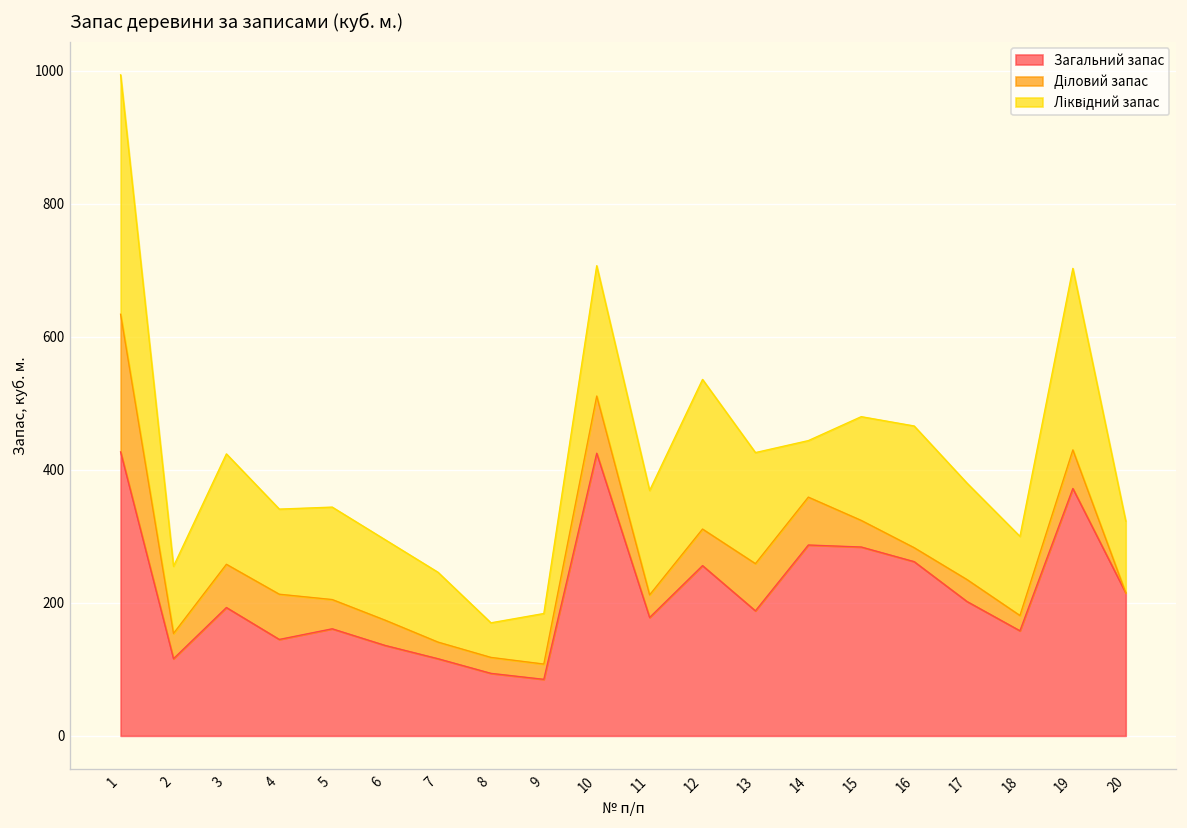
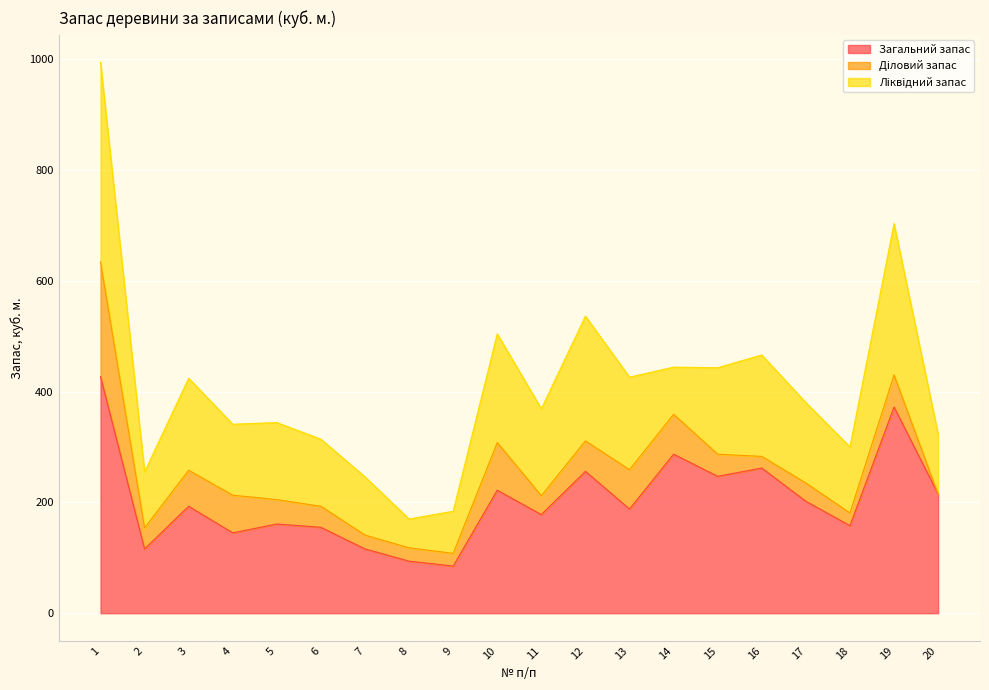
  {
    "Загальний запас": {
      "1": 430,
      "2": 120,
      "3": 190,
      "4": 150,
      "5": 160,
-     "6": 140,
+     "6": 160,
      "7": 120,
      "8": 90,
      "9": 90,
-     "10": 430,
+     "10": 220,
      "11": 180,
      "12": 260,
      "13": 190,
      "14": 290,
-     "15": 280,
+     "15": 250,
      "16": 260,
      "17": 200,
      "18": 160,
      "19": 370
    },
    "Діловий запас": {
      "1": 210,
      "2": 40,
      "3": 70,
      "4": 70,
      "5": 40,
      "6": 40,
      "7": 30,
      "8": 20,
      "9": 20,
      "10": 90,
      "11": 30,
      "12": 60,
      "13": 70,
      "14": 70,
      "15": 40,
      "16": 20,
      "17": 30,
      "18": 20,
      "19": 60
    },
    "Ліквідний запас": {
      "1": 360,
      "2": 100,
      "3": 170,
      "4": 130,
      "5": 140,
      "6": 120,
      "7": 110,
      "8": 50,
      "9": 80,
      "10": 200,
      "11": 160,
      "12": 230,
      "13": 170,
      "14": 90,
      "15": 160,
      "16": 180,
      "17": 150,
      "18": 120,
      "19": 270,
      "20": 110
    }
  }
